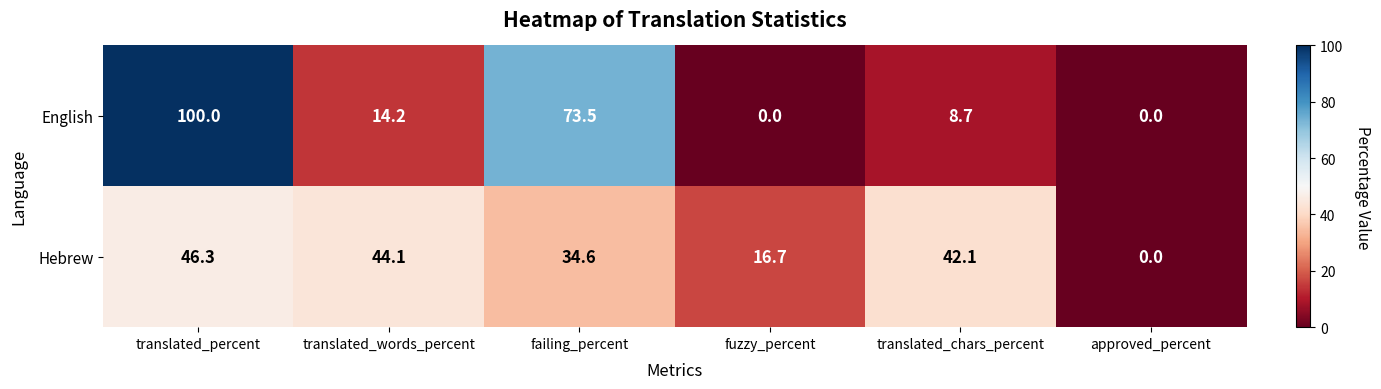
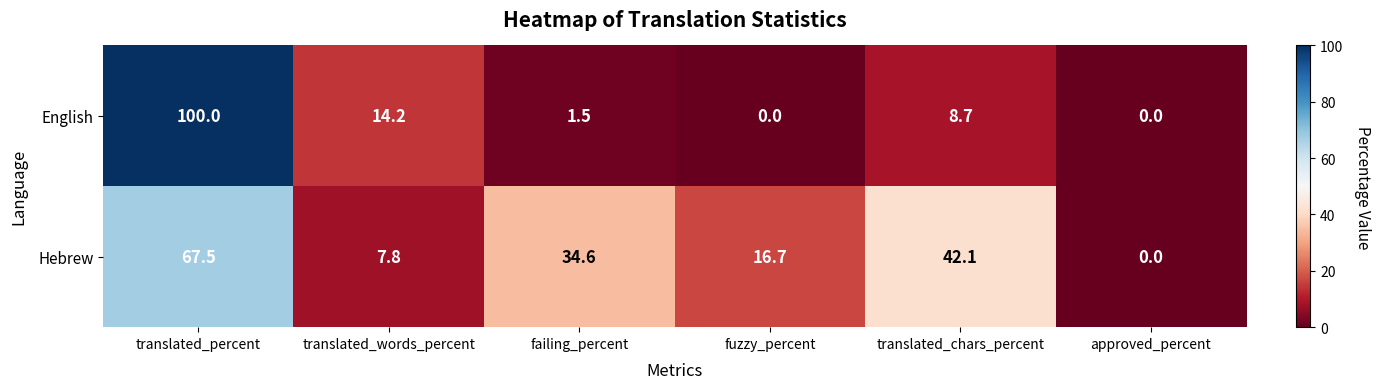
  {
    "English": {
      "translated_percent": 100.0,
      "translated_words_percent": 14.2,
-     "failing_percent": 73.5,
+     "failing_percent": 1.5,
      "fuzzy_percent": 0.0,
      "translated_chars_percent": 8.7,
      "approved_percent": 0.0
    },
    "Hebrew": {
-     "translated_percent": 46.3,
-     "translated_words_percent": 44.1,
+     "translated_percent": 67.5,
+     "translated_words_percent": 7.8,
      "failing_percent": 34.6,
      "fuzzy_percent": 16.7,
      "translated_chars_percent": 42.1,
      "approved_percent": 0.0
    }
  }
